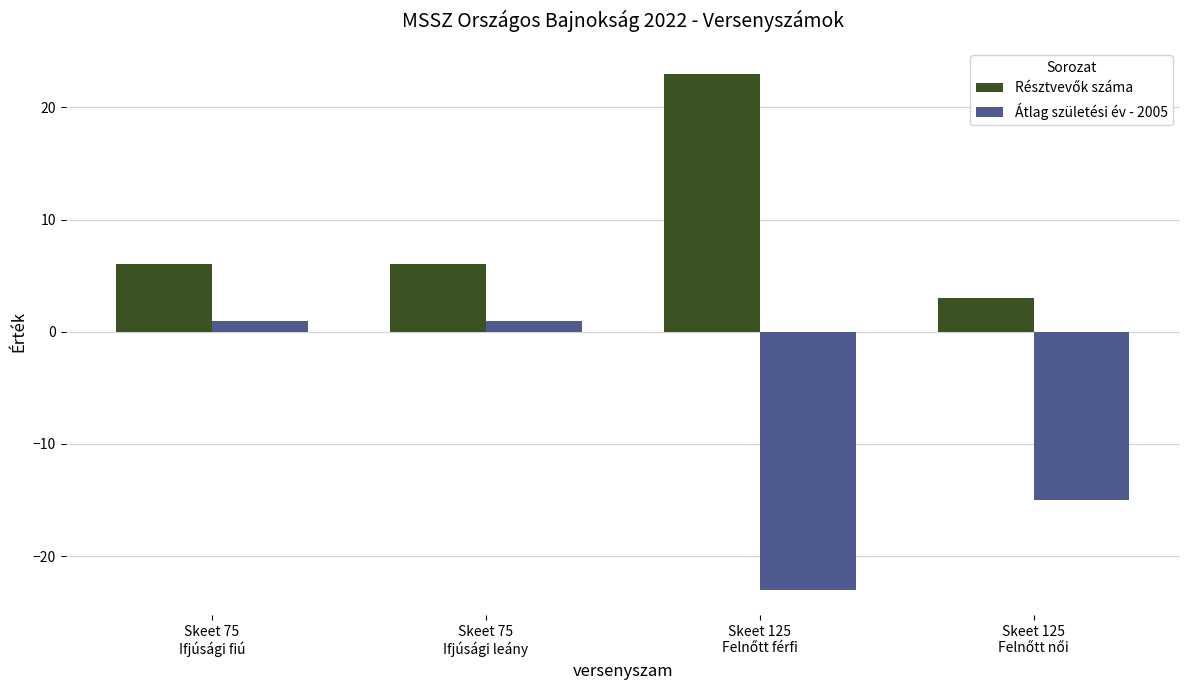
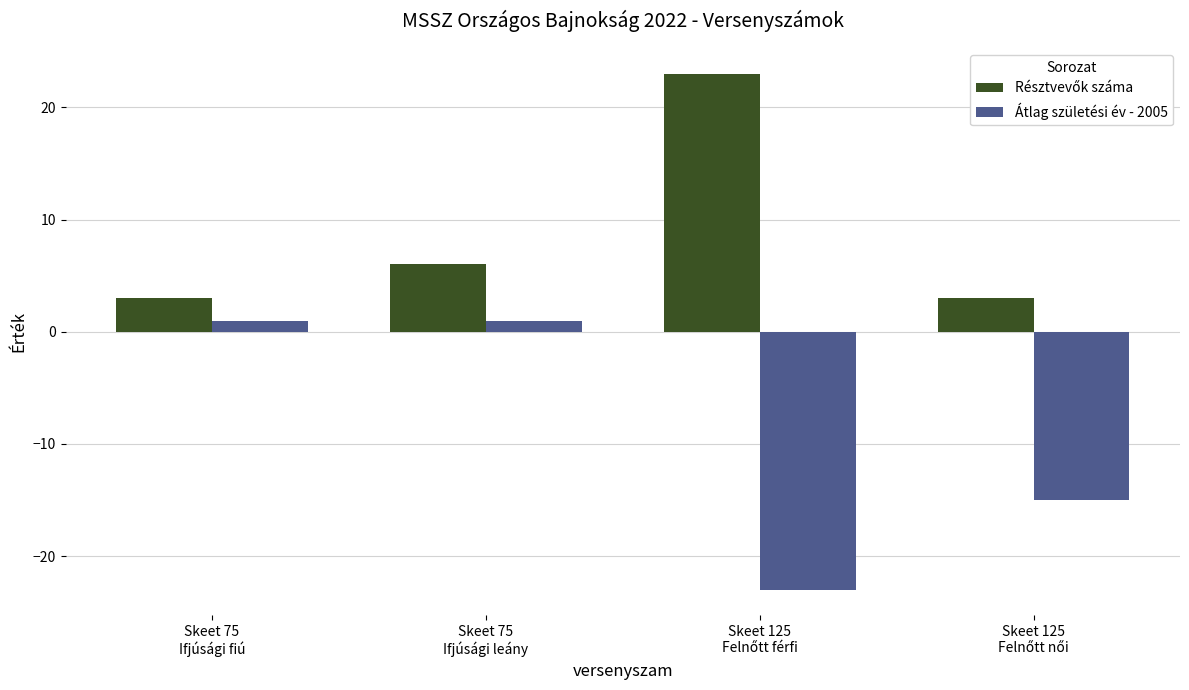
  {
    "Résztvevők száma": {
-     "Skeet 75 Ifjúsági fiú": 6,
+     "Skeet 75 Ifjúsági fiú": 3,
      "Skeet 75 Ifjúsági leány": 6,
      "Skeet 125 Felnőtt férfi": 23,
      "Skeet 125 Felnőtt női": 3
    },
    "Átlag születési év - 2005": {
      "Skeet 75 Ifjúsági fiú": 1,
      "Skeet 75 Ifjúsági leány": 1,
      "Skeet 125 Felnőtt férfi": -23,
      "Skeet 125 Felnőtt női": -15
    }
  }
